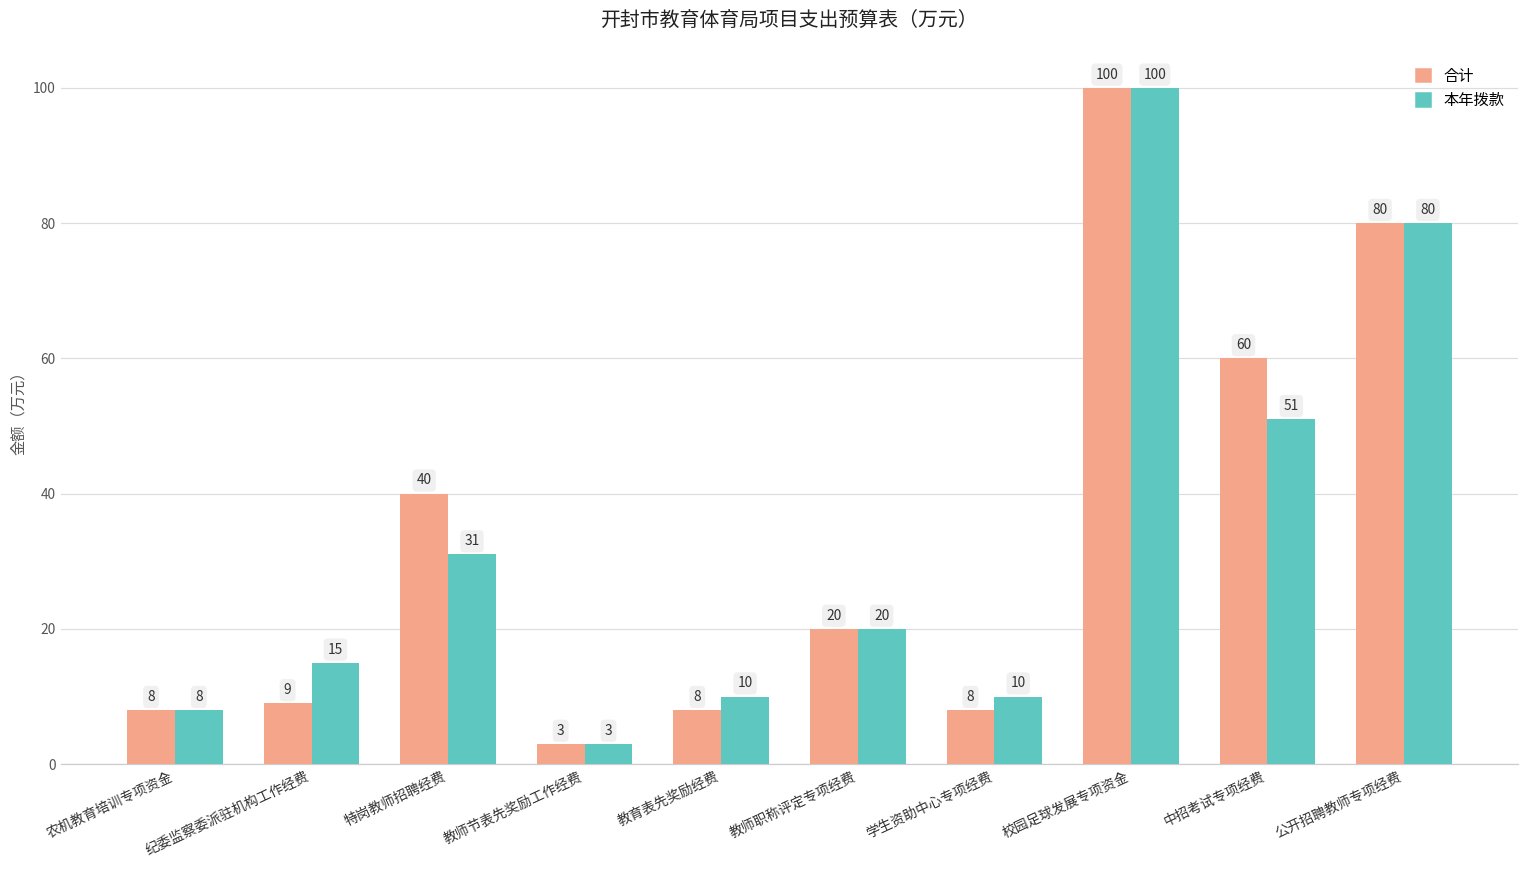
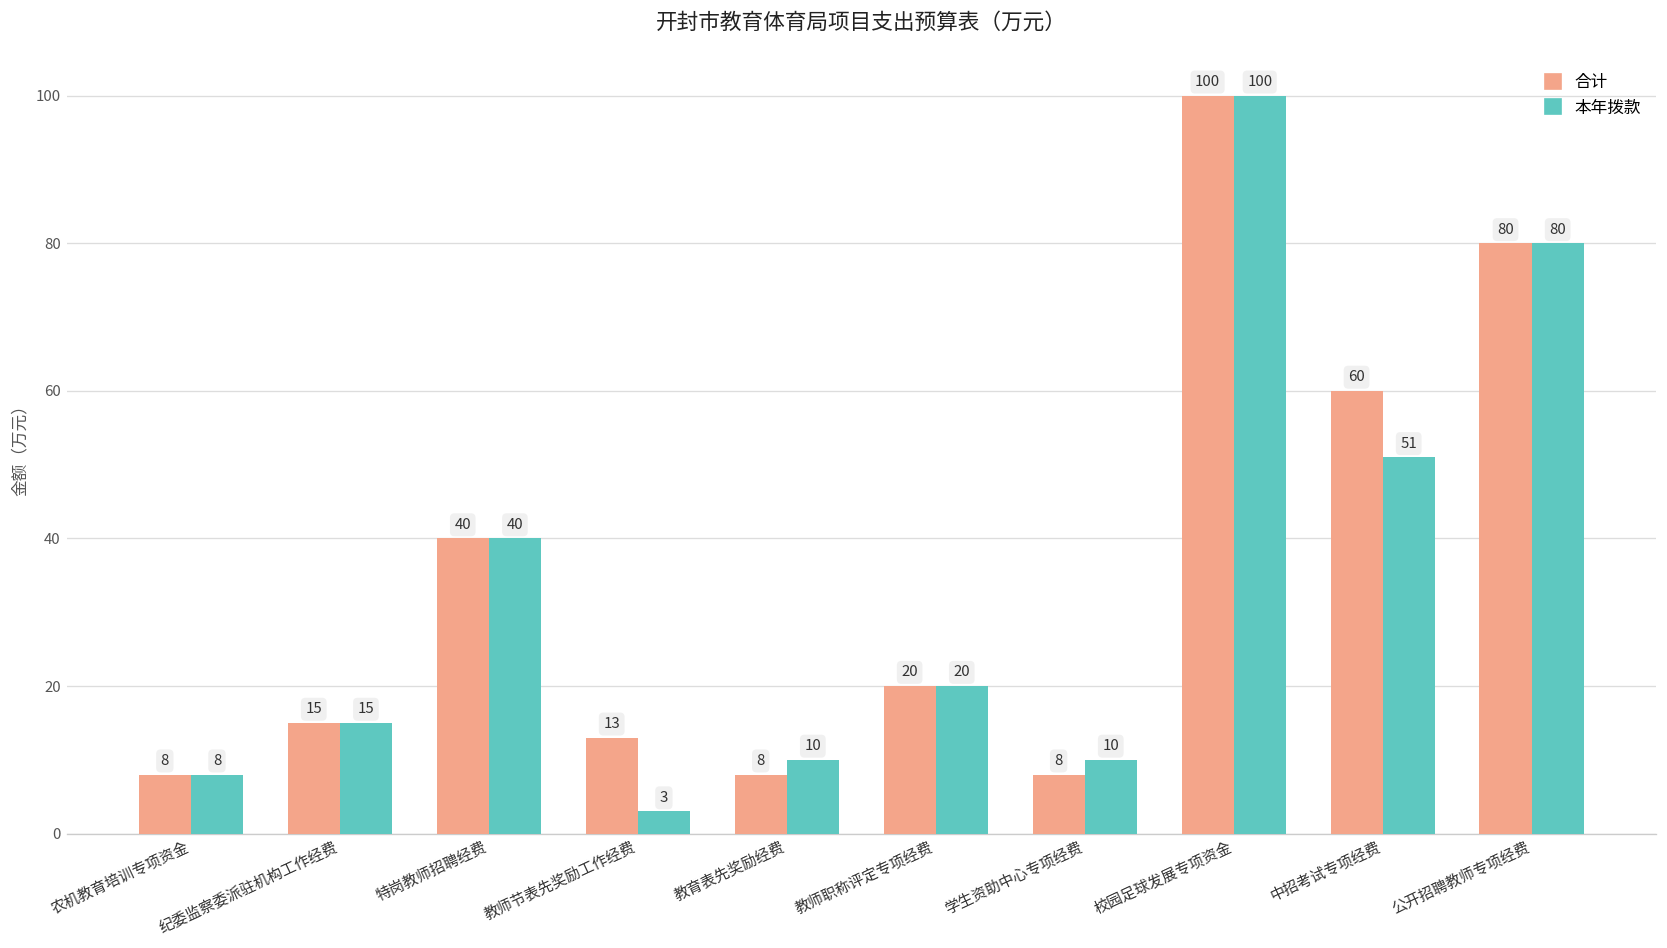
  {
    "合计": {
-     "纪委监察委派驻机构工作经费": 9,
-     "教师节表先奖励工作经费": 3
+     "纪委监察委派驻机构工作经费": 15,
+     "教师节表先奖励工作经费": 13
    },
    "本年拨款": {
-     "特岗教师招聘经费": 31
+     "特岗教师招聘经费": 40
    }
  }
